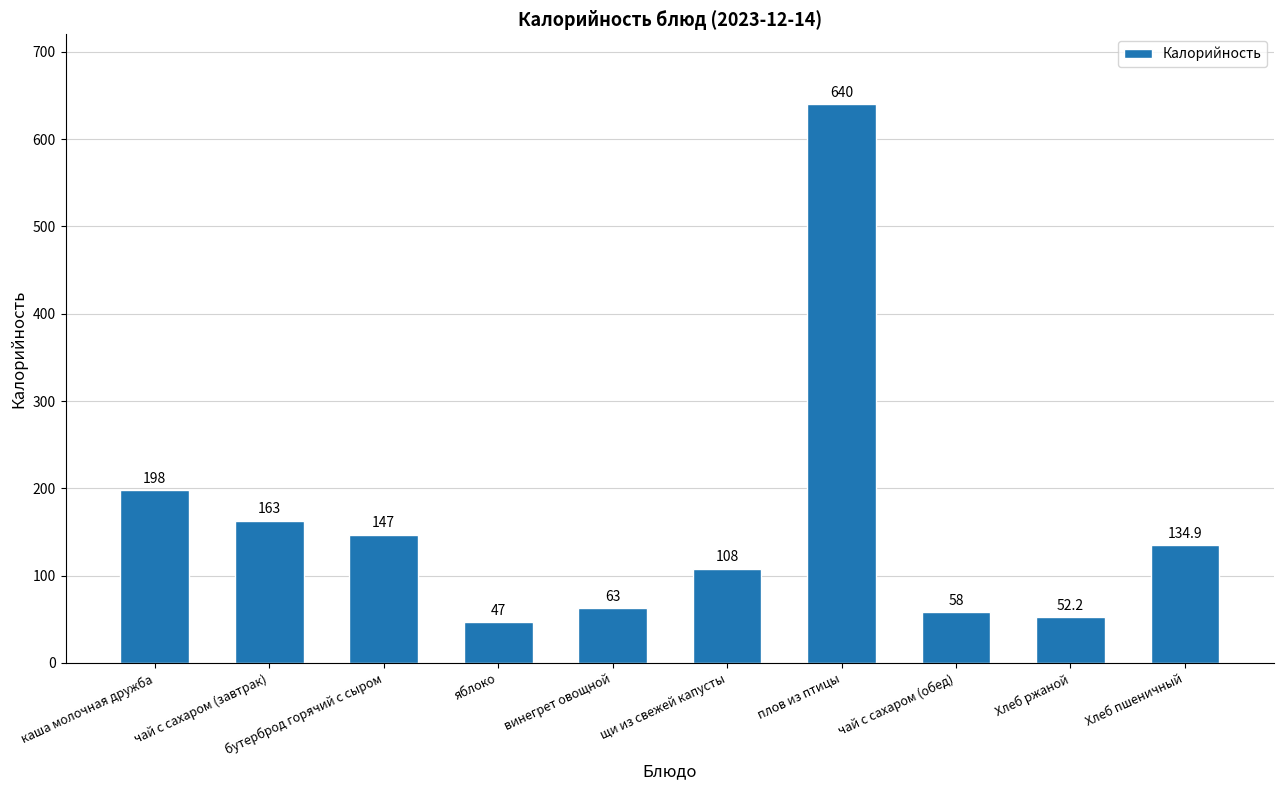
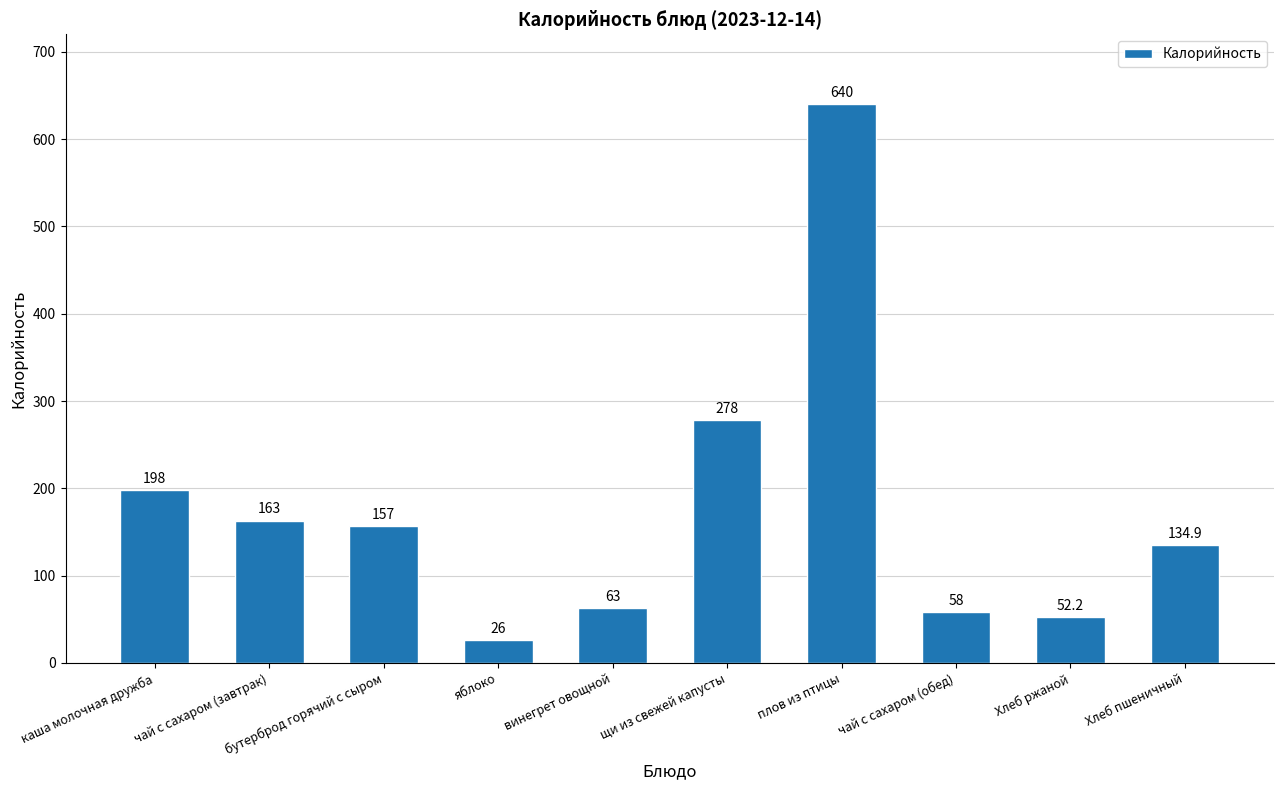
  {
    "каша молочная дружба": 198,
    "чай с сахаром (завтрак)": 163,
-   "бутерброд горячий с сыром": 147,
-   "яблоко": 47,
+   "бутерброд горячий с сыром": 157,
+   "яблоко": 26,
    "винегрет овощной": 63,
-   "щи из свежей капусты": 108,
+   "щи из свежей капусты": 278,
    "плов из птицы": 640,
    "чай с сахаром (обед)": 58,
    "Хлеб ржаной": 52.2,
    "Хлеб пшеничный": 134.9
  }
